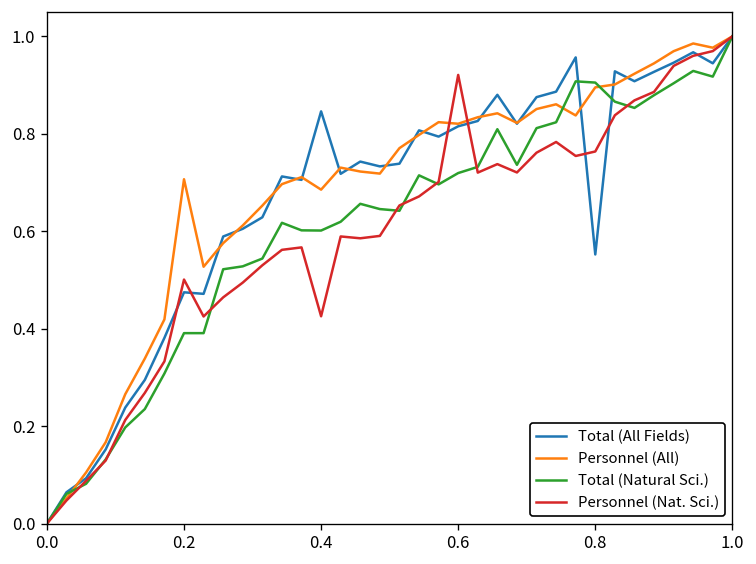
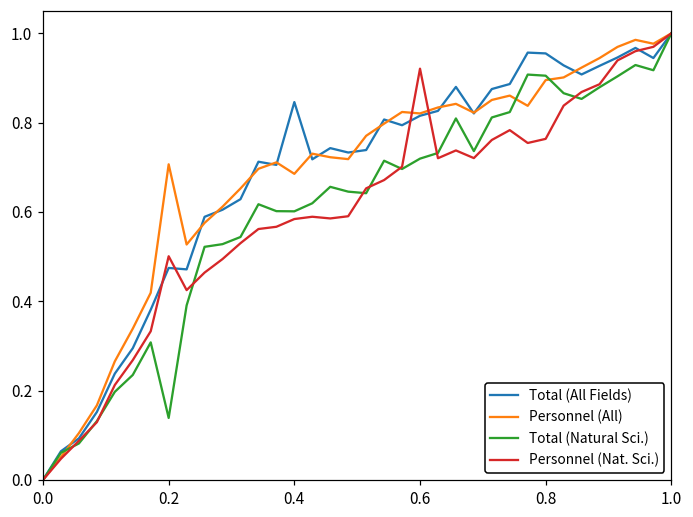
  {
    "Total (All Fields)": {
      "0.2": 0.47,
      "0.4": 0.85,
-     "0.8": 0.55
+     "0.8": 0.96
    },
    "Personnel (All)": {
      "0.2": 0.71,
      "0.4": 0.69,
      "0.8": 0.90
    },
    "Total (Natural Sci.)": {
-     "0.2": 0.39,
+     "0.2": 0.14,
      "0.4": 0.60,
      "0.6": 0.72,
      "0.8": 0.91
    },
    "Personnel (Nat. Sci.)": {
      "0.2": 0.50,
-     "0.4": 0.43,
+     "0.4": 0.58,
      "0.6": 0.92,
      "0.8": 0.76
    }
  }
